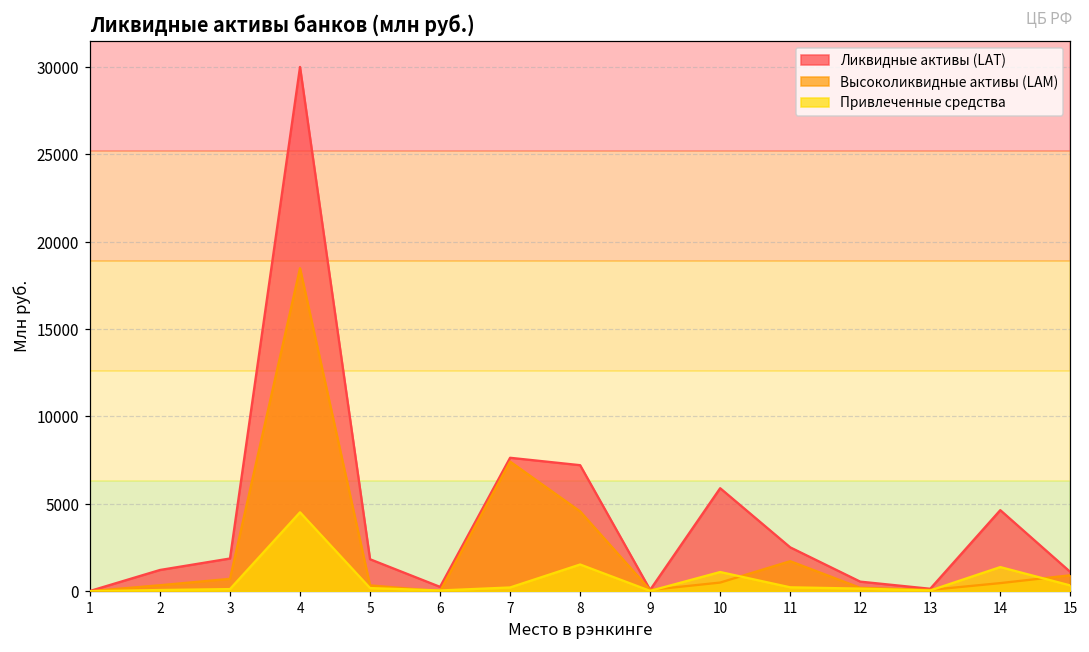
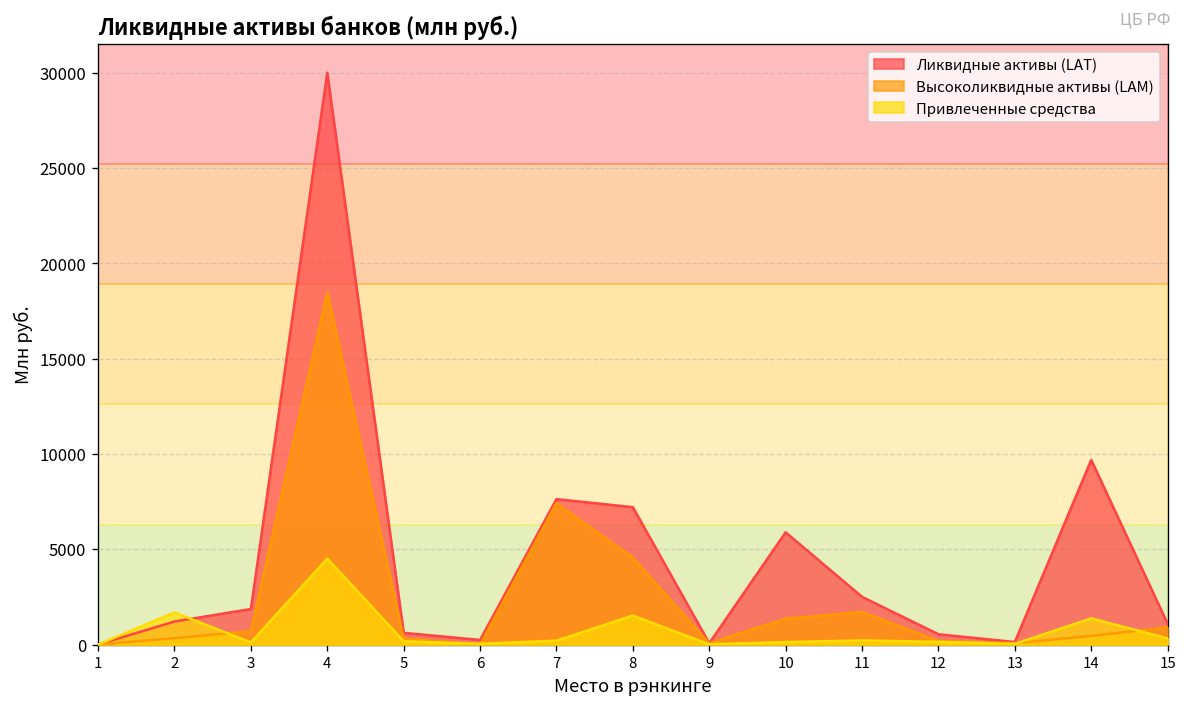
  {
    "Ликвидные активы (LAT)": {
      "2": 1200,
      "3": 1900,
      "4": 30000,
-     "5": 1800,
+     "5": 600,
      "6": 200,
      "7": 7600,
      "8": 7200,
      "10": 5900,
      "11": 2500,
      "12": 500,
-     "14": 4600,
+     "14": 9700,
      "15": 1100
    },
    "Высоколиквидные активы (LAM)": {
      "2": 300,
      "3": 700,
      "4": 18500,
      "7": 7400,
      "8": 4600,
-     "10": 500,
+     "10": 1400,
      "11": 1700,
      "14": 500,
      "15": 900
    },
    "Привлеченные средства": {
-     "2": 100,
+     "2": 1700,
      "3": 100,
      "4": 4500,
      "7": 200,
      "8": 1500,
-     "10": 1100,
+     "10": 100,
      "11": 200,
      "14": 1400,
      "15": 300
    }
  }
